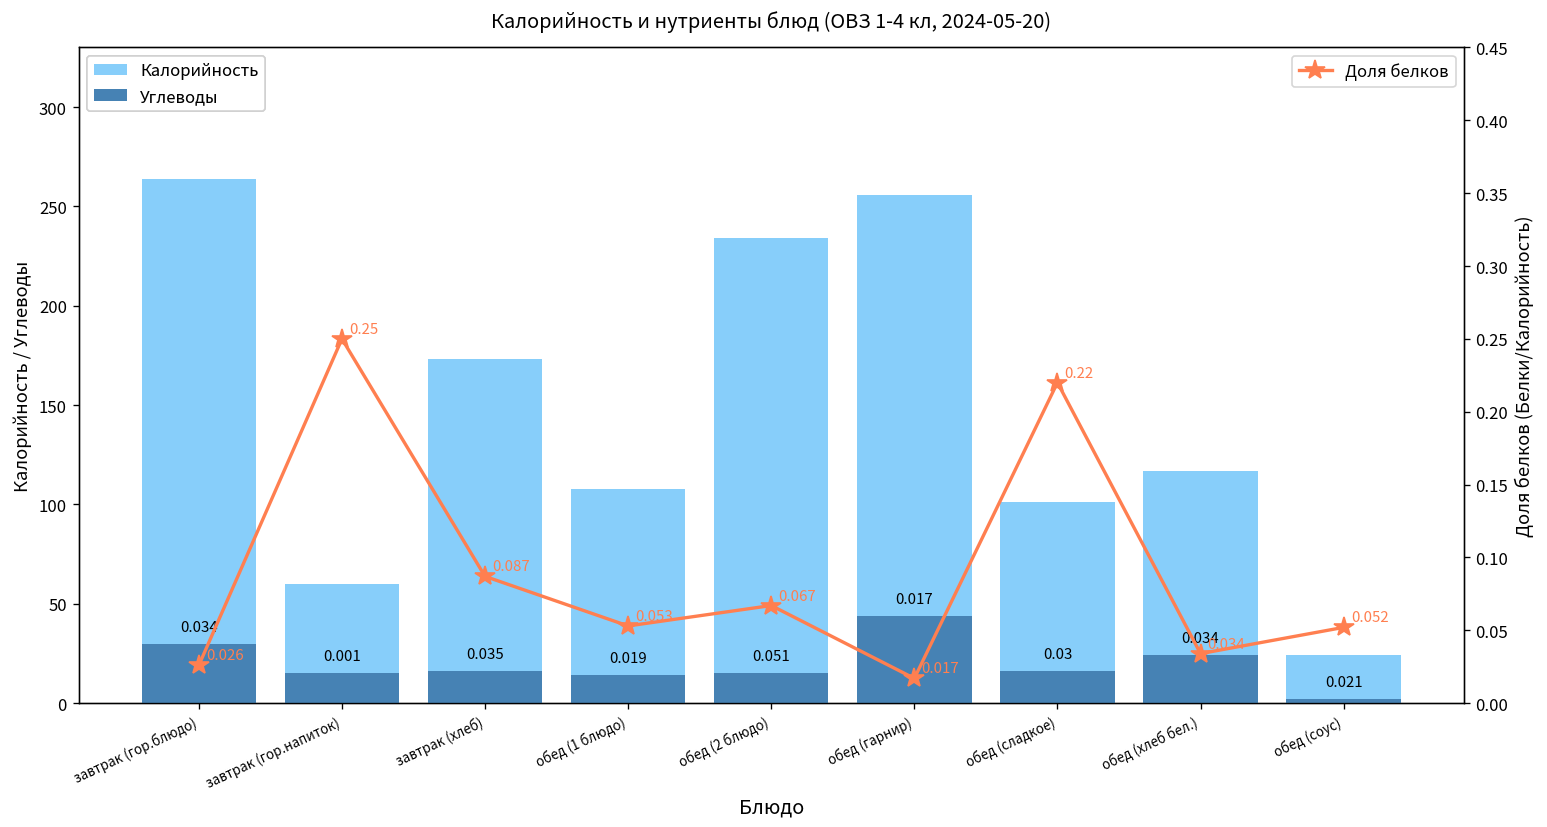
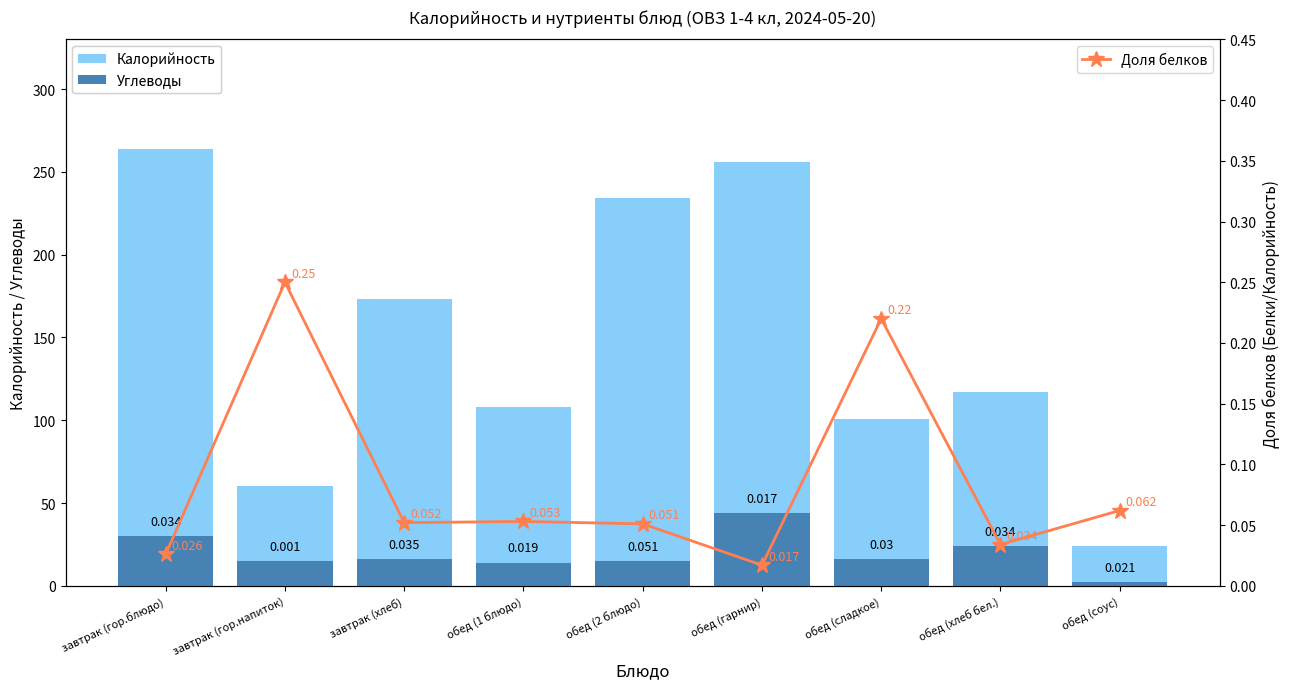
  {
    "Доля белков": {
      "завтрак (гор.блюдо)": 0.026,
      "завтрак (гор.напиток)": 0.25,
-     "завтрак (хлеб)": 0.087,
+     "завтрак (хлеб)": 0.052,
      "обед (1 блюдо)": 0.053,
-     "обед (2 блюдо)": 0.067,
+     "обед (2 блюдо)": 0.051,
      "обед (гарнир)": 0.017,
      "обед (сладкое)": 0.22,
-     "обед (соус)": 0.052
+     "обед (соус)": 0.062
    }
  }
